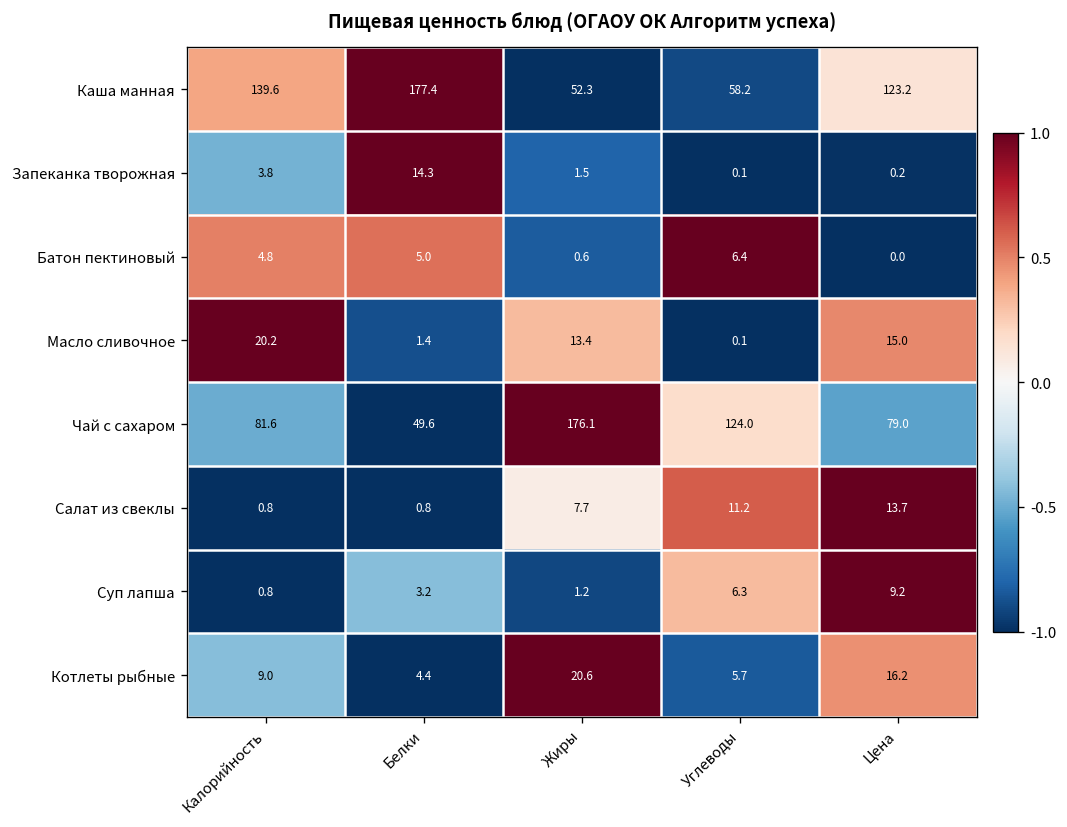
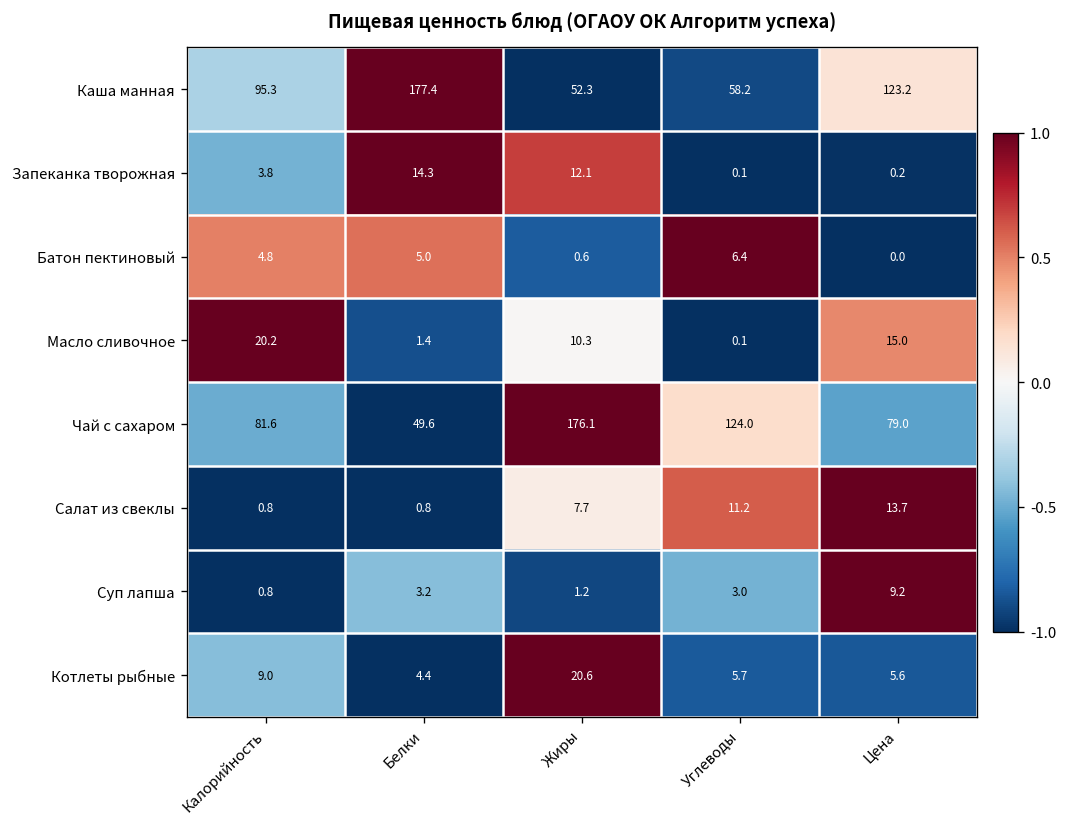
  {
    "Каша манная": {
-     "Калорийность": 139.6,
+     "Калорийность": 95.3,
      "Белки": 177.4,
      "Жиры": 52.3,
      "Углеводы": 58.2,
      "Цена": 123.2
    },
    "Запеканка творожная": {
      "Калорийность": 3.8,
      "Белки": 14.3,
-     "Жиры": 1.5,
+     "Жиры": 12.1,
      "Углеводы": 0.1,
      "Цена": 0.2
    },
    "Батон пектиновый": {
      "Калорийность": 4.8,
      "Белки": 5.0,
      "Жиры": 0.6,
      "Углеводы": 6.4,
      "Цена": 0.0
    },
    "Масло сливочное": {
      "Калорийность": 20.2,
      "Белки": 1.4,
-     "Жиры": 13.4,
+     "Жиры": 10.3,
      "Углеводы": 0.1,
      "Цена": 15.0
    },
    "Чай с сахаром": {
      "Калорийность": 81.6,
      "Белки": 49.6,
      "Жиры": 176.1,
      "Углеводы": 124.0,
      "Цена": 79.0
    },
    "Салат из свеклы": {
      "Калорийность": 0.8,
      "Белки": 0.8,
      "Жиры": 7.7,
      "Углеводы": 11.2,
      "Цена": 13.7
    },
    "Суп лапша": {
      "Калорийность": 0.8,
      "Белки": 3.2,
      "Жиры": 1.2,
-     "Углеводы": 6.3,
+     "Углеводы": 3.0,
      "Цена": 9.2
    },
    "Котлеты рыбные": {
      "Калорийность": 9.0,
      "Белки": 4.4,
      "Жиры": 20.6,
      "Углеводы": 5.7,
-     "Цена": 16.2
+     "Цена": 5.6
    }
  }
